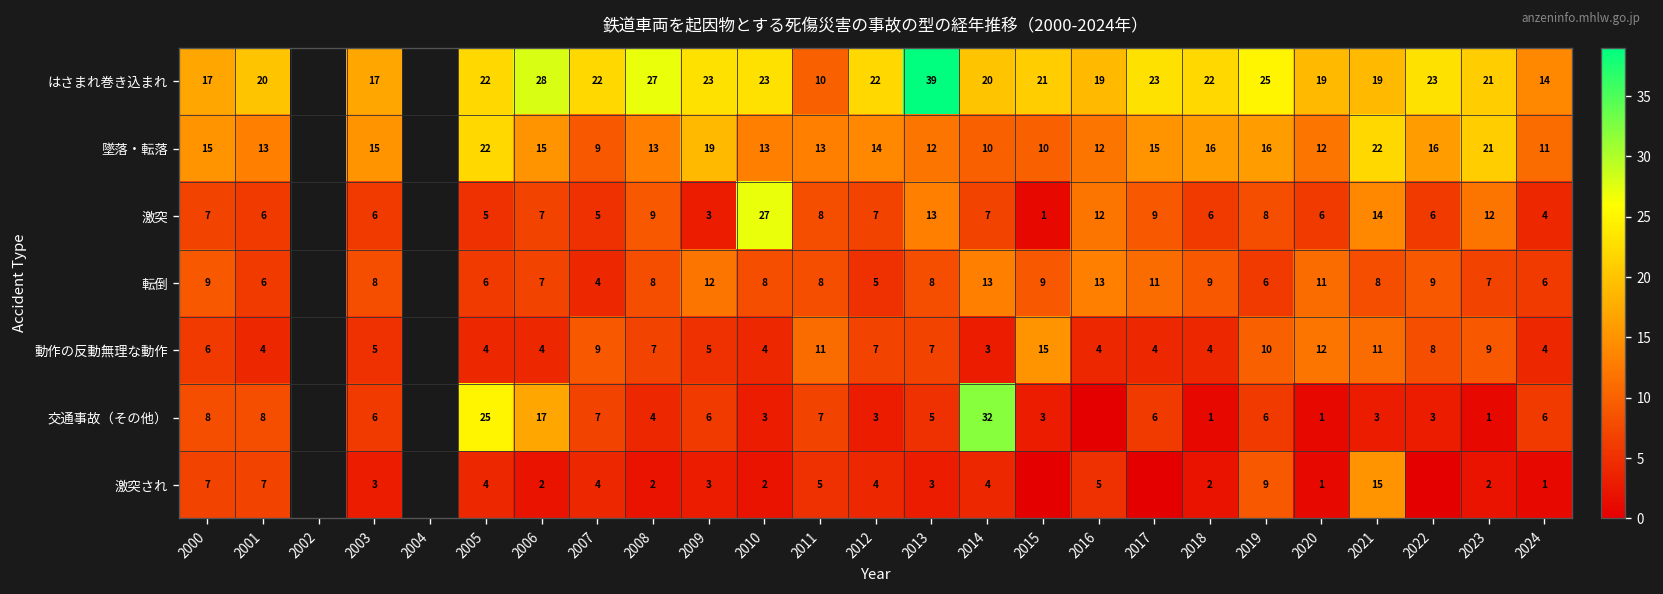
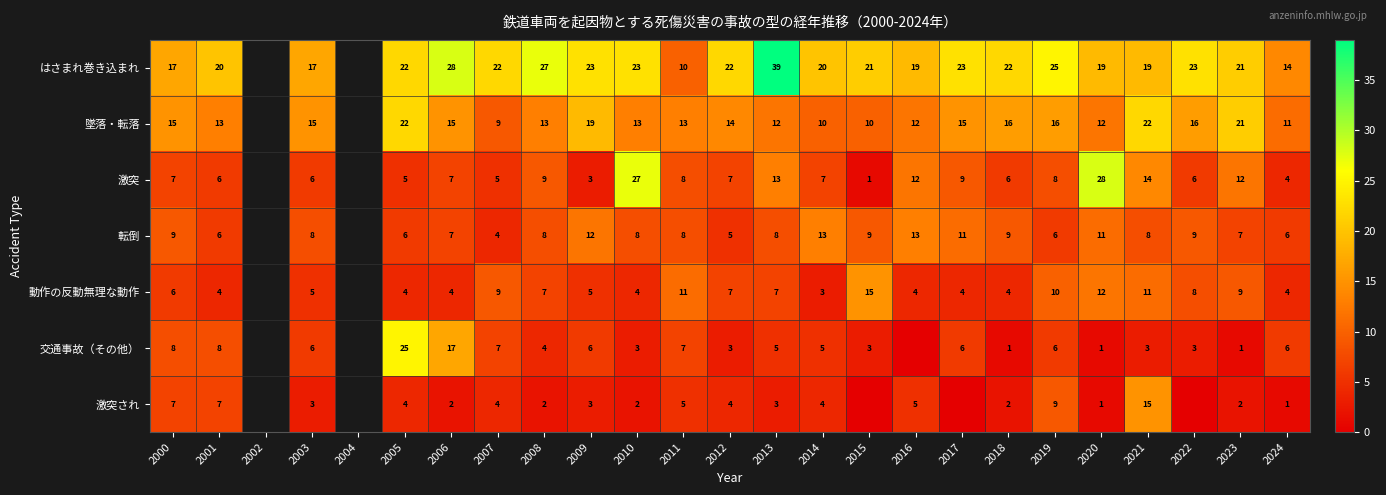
  {
    "はさまれ巻き込まれ": {
      "2000": 17,
      "2001": 20,
      "2003": 17,
      "2005": 22,
      "2006": 28,
      "2007": 22,
      "2008": 27,
      "2009": 23,
      "2010": 23,
      "2011": 10,
      "2012": 22,
      "2013": 39,
      "2014": 20,
      "2015": 21,
      "2016": 19,
      "2017": 23,
      "2018": 22,
      "2019": 25,
      "2020": 19,
      "2021": 19,
      "2022": 23,
      "2023": 21,
      "2024": 14
    },
    "墜落・転落": {
      "2000": 15,
      "2001": 13,
      "2003": 15,
      "2005": 22,
      "2006": 15,
      "2007": 9,
      "2008": 13,
      "2009": 19,
      "2010": 13,
      "2011": 13,
      "2012": 14,
      "2013": 12,
      "2014": 10,
      "2015": 10,
      "2016": 12,
      "2017": 15,
      "2018": 16,
      "2019": 16,
      "2020": 12,
      "2021": 22,
      "2022": 16,
      "2023": 21,
      "2024": 11
    },
    "激突": {
      "2000": 7,
      "2001": 6,
      "2003": 6,
      "2005": 5,
      "2006": 7,
      "2007": 5,
      "2008": 9,
      "2009": 3,
      "2010": 27,
      "2011": 8,
      "2012": 7,
      "2013": 13,
      "2014": 7,
      "2015": 1,
      "2016": 12,
      "2017": 9,
      "2018": 6,
      "2019": 8,
-     "2020": 6,
+     "2020": 28,
      "2021": 14,
      "2022": 6,
      "2023": 12,
      "2024": 4
    },
    "転倒": {
      "2000": 9,
      "2001": 6,
      "2003": 8,
      "2005": 6,
      "2006": 7,
      "2007": 4,
      "2008": 8,
      "2009": 12,
      "2010": 8,
      "2011": 8,
      "2012": 5,
      "2013": 8,
      "2014": 13,
      "2015": 9,
      "2016": 13,
      "2017": 11,
      "2018": 9,
      "2019": 6,
      "2020": 11,
      "2021": 8,
      "2022": 9,
      "2023": 7,
      "2024": 6
    },
    "動作の反動無理な動作": {
      "2000": 6,
      "2001": 4,
      "2003": 5,
      "2005": 4,
      "2006": 4,
      "2007": 9,
      "2008": 7,
      "2009": 5,
      "2010": 4,
      "2011": 11,
      "2012": 7,
      "2013": 7,
      "2014": 3,
      "2015": 15,
      "2016": 4,
      "2017": 4,
      "2018": 4,
      "2019": 10,
      "2020": 12,
      "2021": 11,
      "2022": 8,
      "2023": 9,
      "2024": 4
    },
    "交通事故（その他）": {
      "2000": 8,
      "2001": 8,
      "2003": 6,
      "2005": 25,
      "2006": 17,
      "2007": 7,
      "2008": 4,
      "2009": 6,
      "2010": 3,
      "2011": 7,
      "2012": 3,
      "2013": 5,
-     "2014": 32,
+     "2014": 5,
      "2015": 3,
      "2017": 6,
      "2018": 1,
      "2019": 6,
      "2020": 1,
      "2021": 3,
      "2022": 3,
      "2023": 1,
      "2024": 6
    },
    "激突され": {
      "2000": 7,
      "2001": 7,
      "2003": 3,
      "2005": 4,
      "2006": 2,
      "2007": 4,
      "2008": 2,
      "2009": 3,
      "2010": 2,
      "2011": 5,
      "2012": 4,
      "2013": 3,
      "2014": 4,
      "2016": 5,
      "2018": 2,
      "2019": 9,
      "2020": 1,
      "2021": 15,
      "2023": 2,
      "2024": 1
    }
  }
